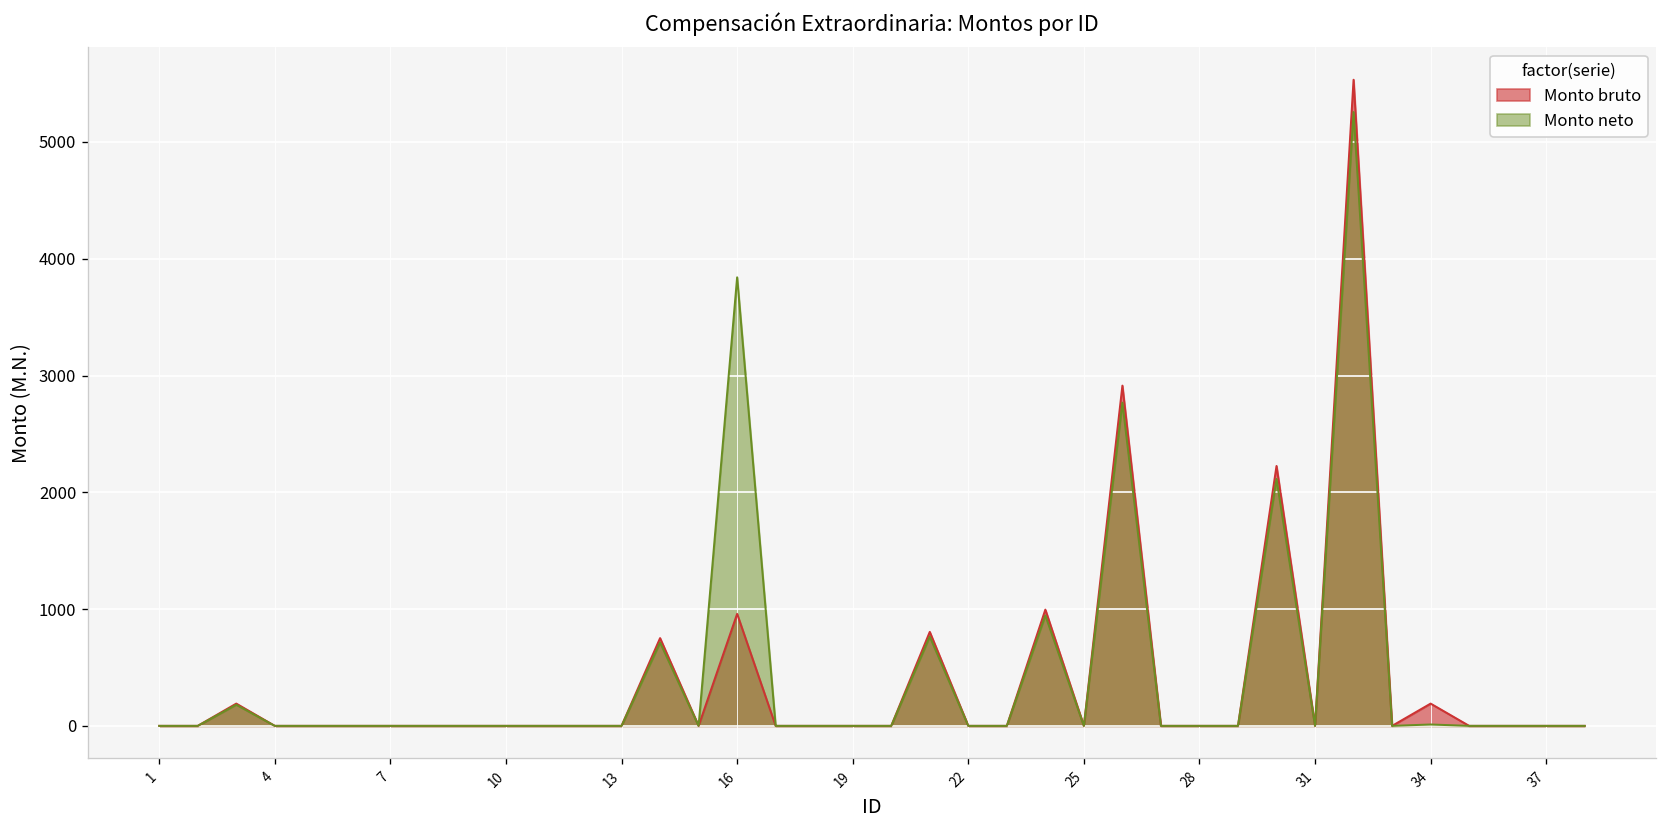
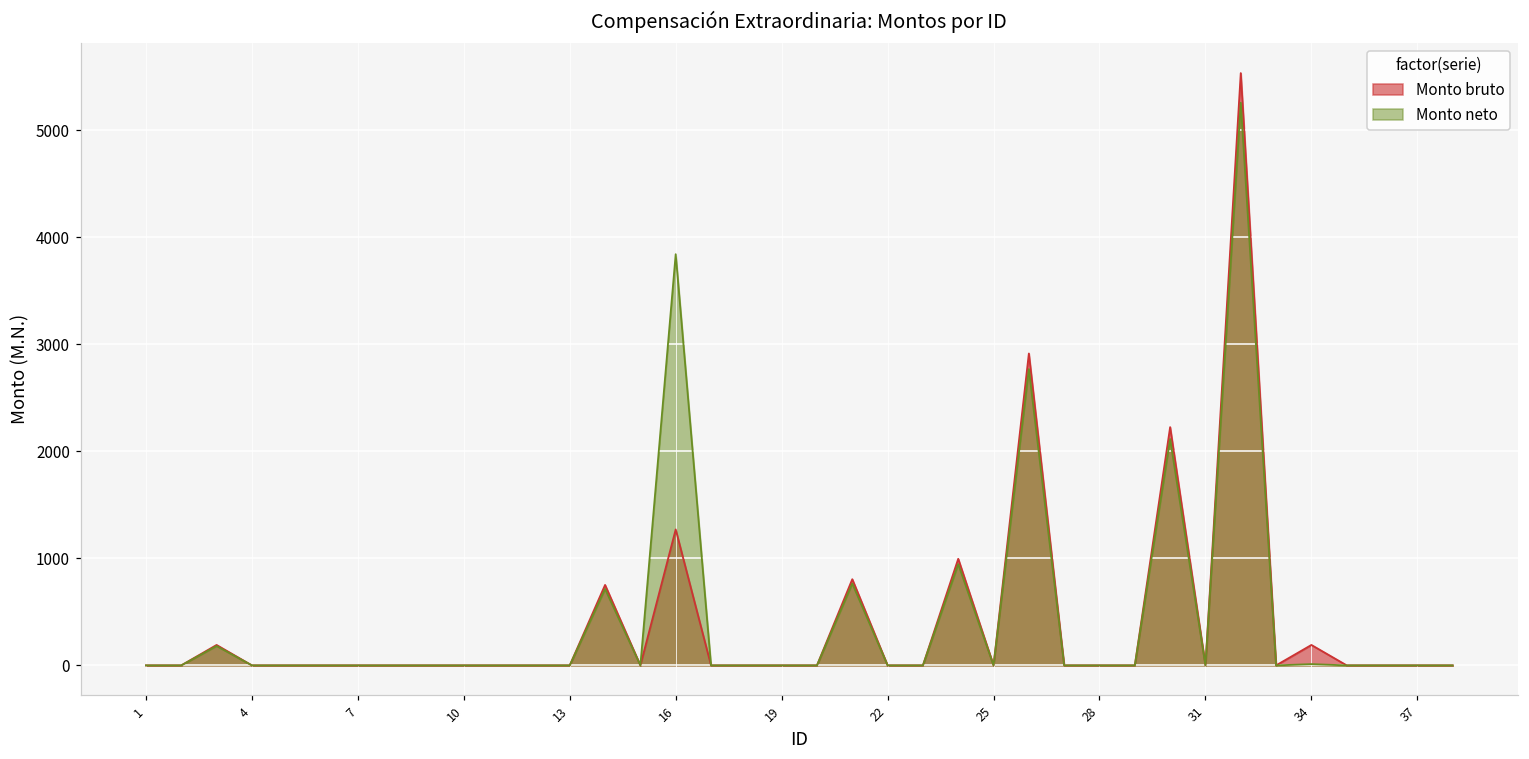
  {
    "Monto bruto": {
-     "16": 1000,
+     "16": 1300,
      "34": 200
    },
    "Monto neto": {
      "16": 3800,
      "34": 0
    }
  }
